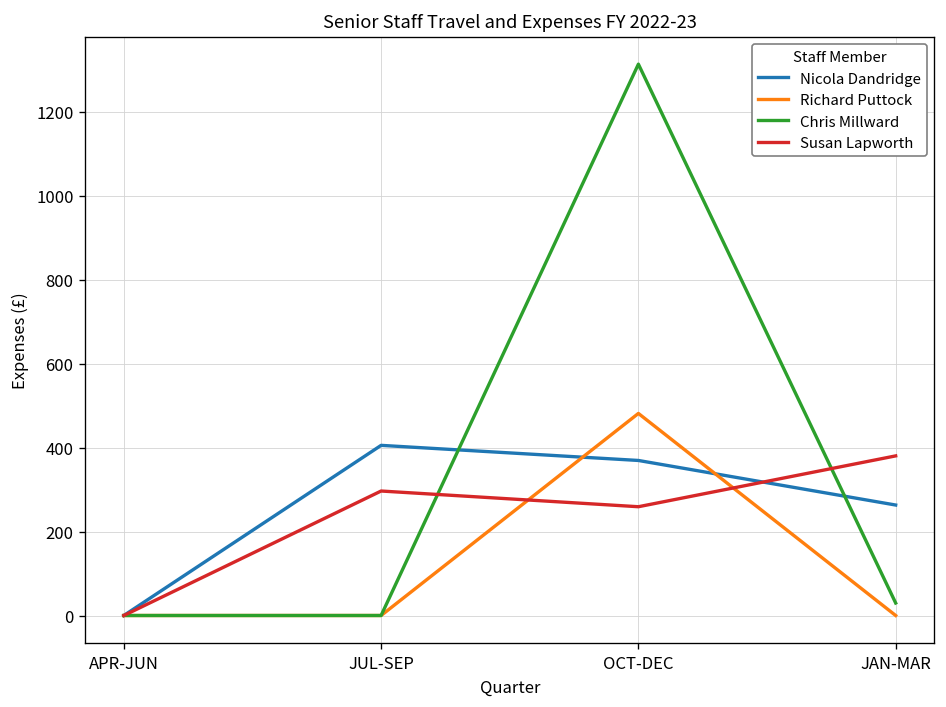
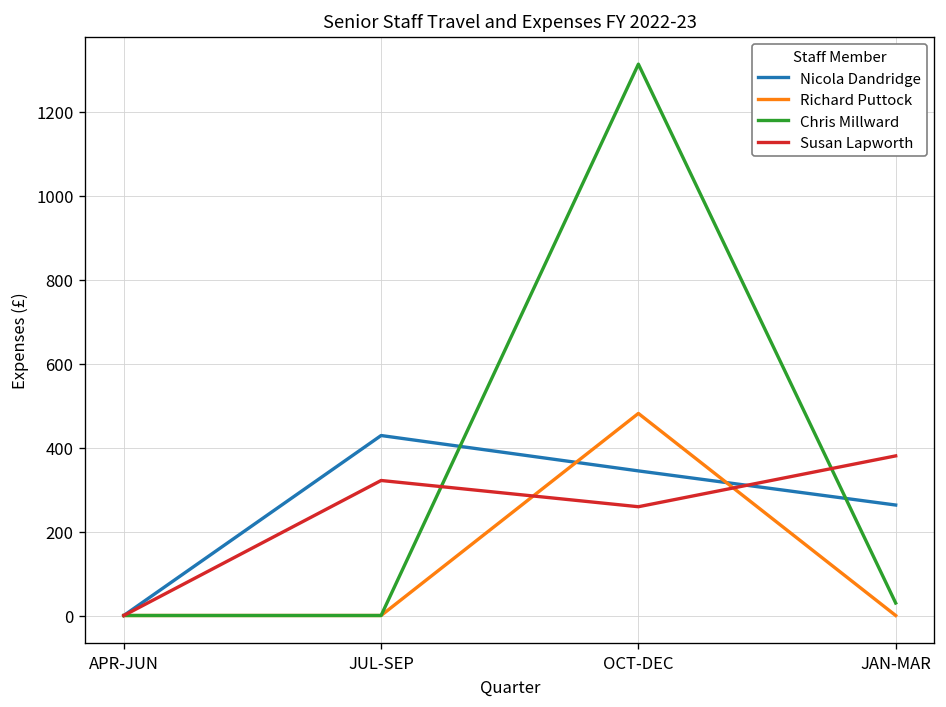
  {
    "Nicola Dandridge": {
-     "JUL-SEP": 410,
-     "OCT-DEC": 370,
+     "JUL-SEP": 430,
+     "OCT-DEC": 340,
      "JAN-MAR": 260
    },
    "Richard Puttock": {
      "OCT-DEC": 480,
      "JAN-MAR": 0
    },
    "Chris Millward": {
      "OCT-DEC": 1310,
      "JAN-MAR": 30
    },
    "Susan Lapworth": {
-     "JUL-SEP": 300,
+     "JUL-SEP": 320,
      "OCT-DEC": 260,
      "JAN-MAR": 380
    }
  }
